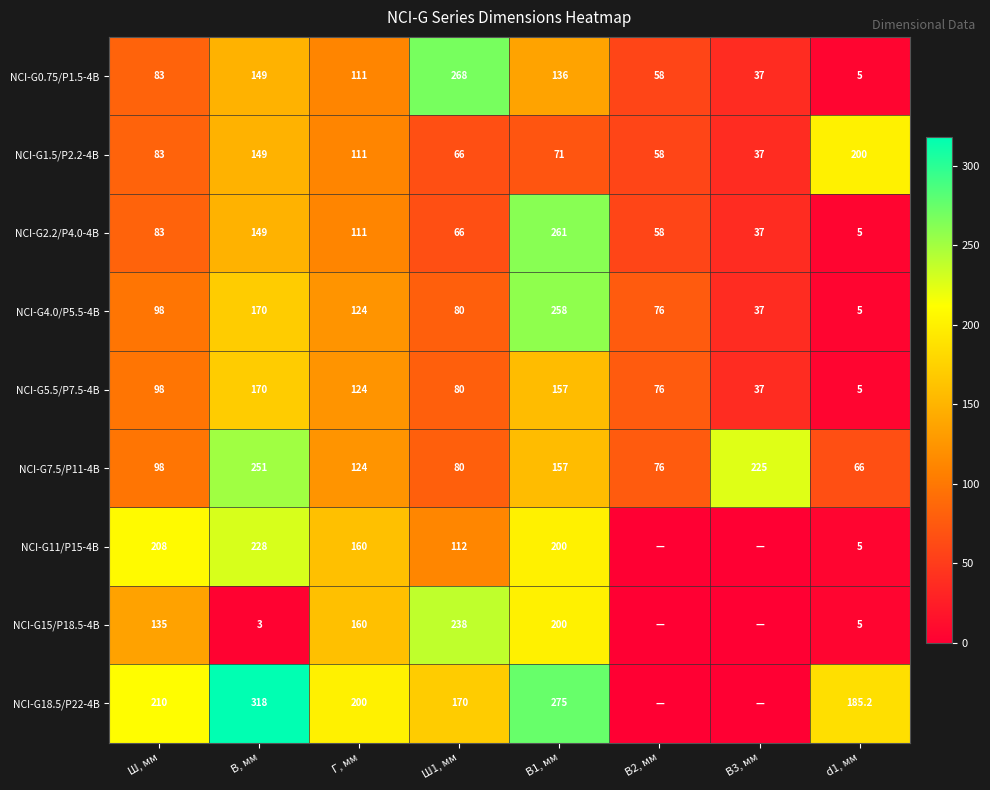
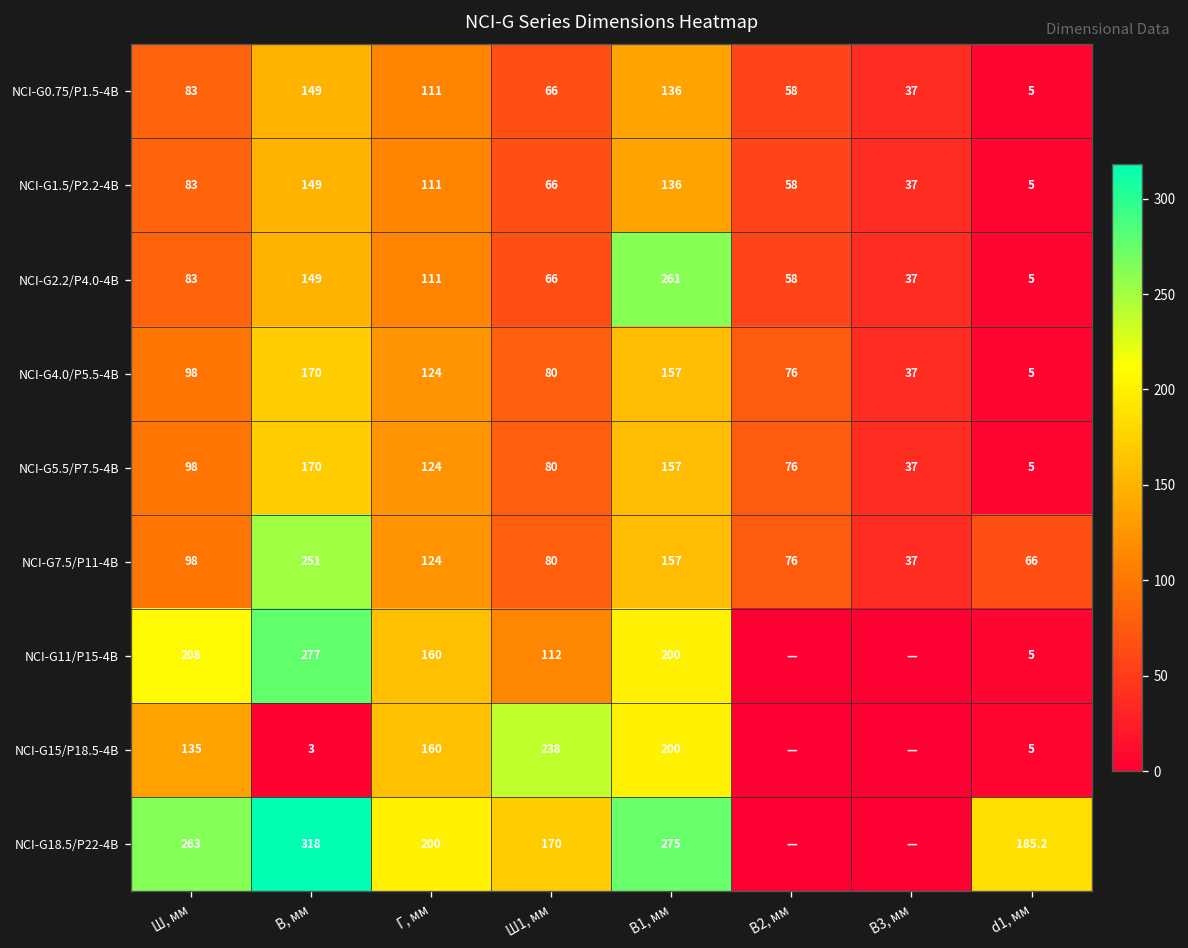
  {
    "NCI-G0.75/P1.5-4B": {
      "Ш, мм": 83,
      "В, мм": 149,
      "Г, мм": 111,
-     "Ш1, мм": 268,
+     "Ш1, мм": 66,
      "В1, мм": 136,
      "В2, мм": 58,
      "В3, мм": 37,
      "d1, мм": 5
    },
    "NCI-G1.5/P2.2-4B": {
      "Ш, мм": 83,
      "В, мм": 149,
      "Г, мм": 111,
      "Ш1, мм": 66,
-     "В1, мм": 71,
+     "В1, мм": 136,
      "В2, мм": 58,
      "В3, мм": 37,
-     "d1, мм": 200
+     "d1, мм": 5
    },
    "NCI-G2.2/P4.0-4B": {
      "Ш, мм": 83,
      "В, мм": 149,
      "Г, мм": 111,
      "Ш1, мм": 66,
      "В1, мм": 261,
      "В2, мм": 58,
      "В3, мм": 37,
      "d1, мм": 5
    },
    "NCI-G4.0/P5.5-4B": {
      "Ш, мм": 98,
      "В, мм": 170,
      "Г, мм": 124,
      "Ш1, мм": 80,
-     "В1, мм": 258,
+     "В1, мм": 157,
      "В2, мм": 76,
      "В3, мм": 37,
      "d1, мм": 5
    },
    "NCI-G5.5/P7.5-4B": {
      "Ш, мм": 98,
      "В, мм": 170,
      "Г, мм": 124,
      "Ш1, мм": 80,
      "В1, мм": 157,
      "В2, мм": 76,
      "В3, мм": 37,
      "d1, мм": 5
    },
    "NCI-G7.5/P11-4B": {
      "Ш, мм": 98,
      "В, мм": 251,
      "Г, мм": 124,
      "Ш1, мм": 80,
      "В1, мм": 157,
      "В2, мм": 76,
-     "В3, мм": 225,
+     "В3, мм": 37,
      "d1, мм": 66
    },
    "NCI-G11/P15-4B": {
      "Ш, мм": 208,
-     "В, мм": 228,
+     "В, мм": 277,
      "Г, мм": 160,
      "Ш1, мм": 112,
      "В1, мм": 200,
      "d1, мм": 5
    },
    "NCI-G15/P18.5-4B": {
      "Ш, мм": 135,
      "В, мм": 3,
      "Г, мм": 160,
      "Ш1, мм": 238,
      "В1, мм": 200,
      "d1, мм": 5
    },
    "NCI-G18.5/P22-4B": {
-     "Ш, мм": 210,
+     "Ш, мм": 263,
      "В, мм": 318,
      "Г, мм": 200,
      "Ш1, мм": 170,
      "В1, мм": 275,
      "d1, мм": 185.2
    }
  }
